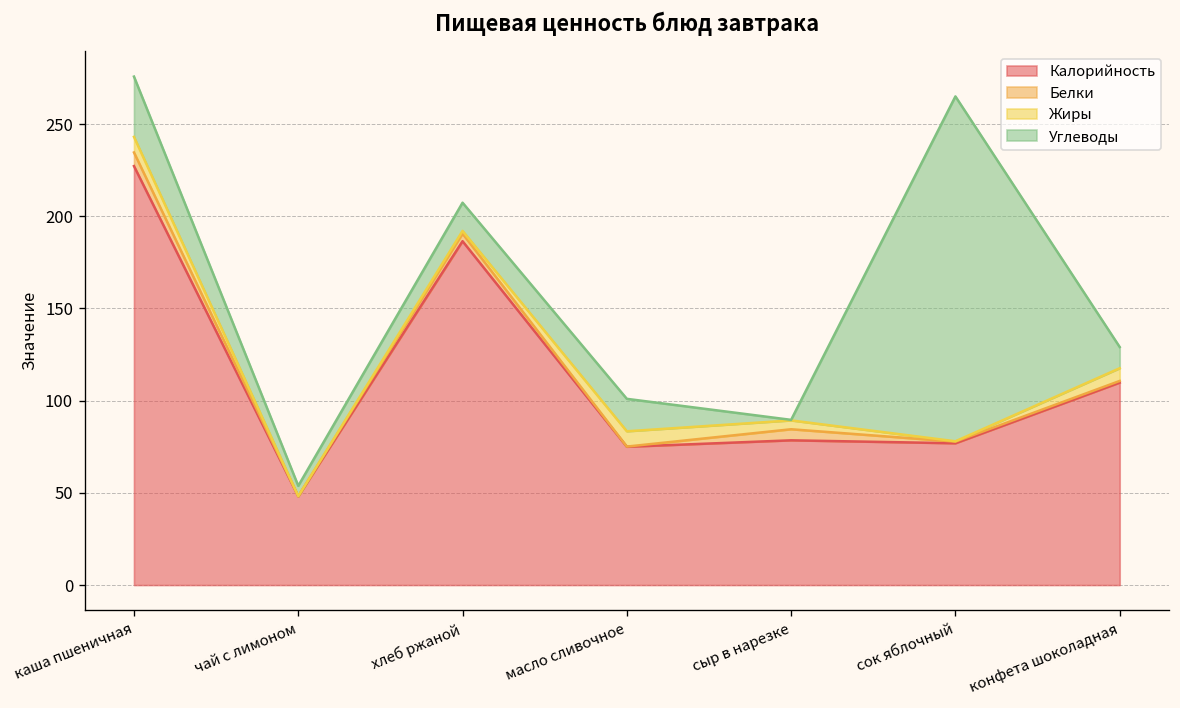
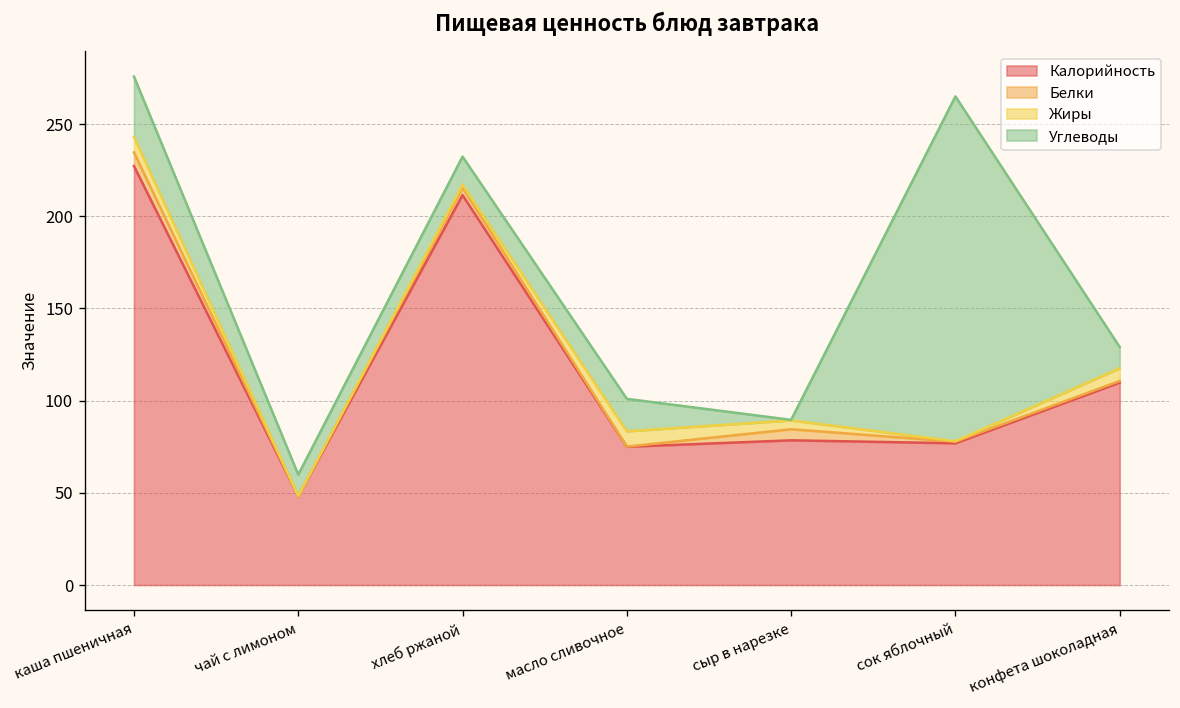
  {
    "Калорийность": {
      "каша пшеничная": 227,
-     "хлеб ржаной": 187,
+     "хлеб ржаной": 212,
      "сыр в нарезке": 79
    },
    "Углеводы": {
      "каша пшеничная": 33,
-     "чай с лимоном": 6,
+     "чай с лимоном": 12,
      "хлеб ржаной": 15,
      "масло сливочное": 18,
      "сок яблочный": 187,
      "конфета шоколадная": 12
    }
  }
